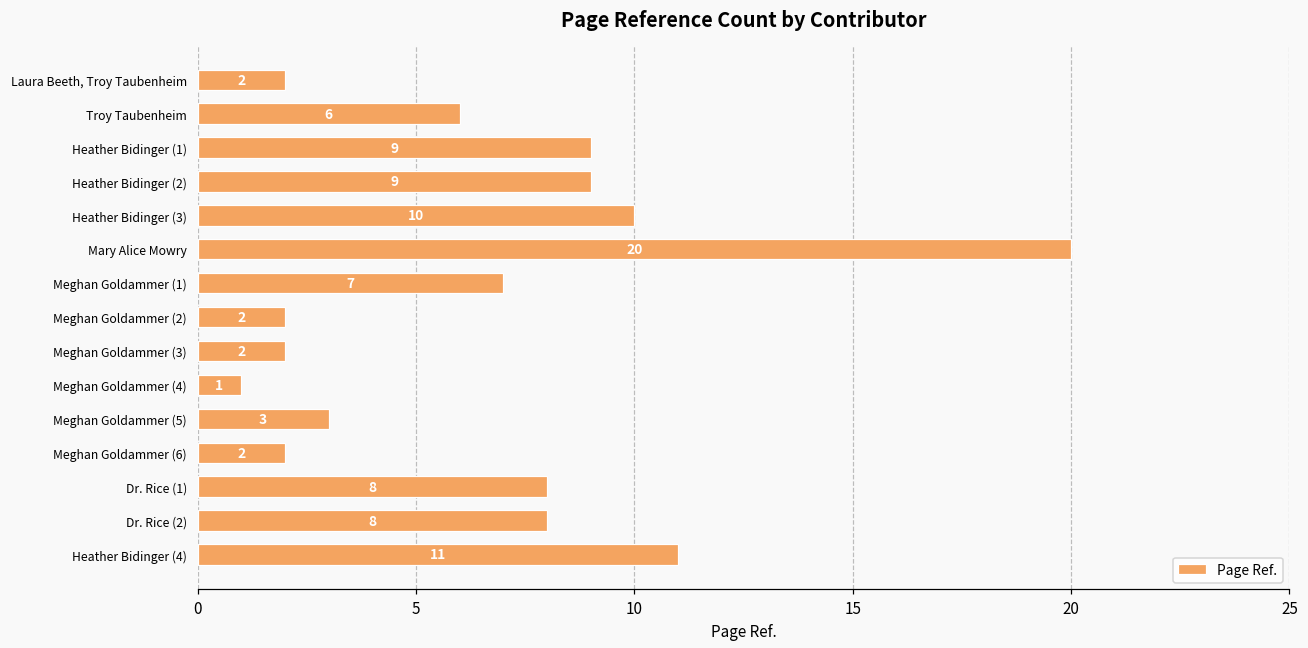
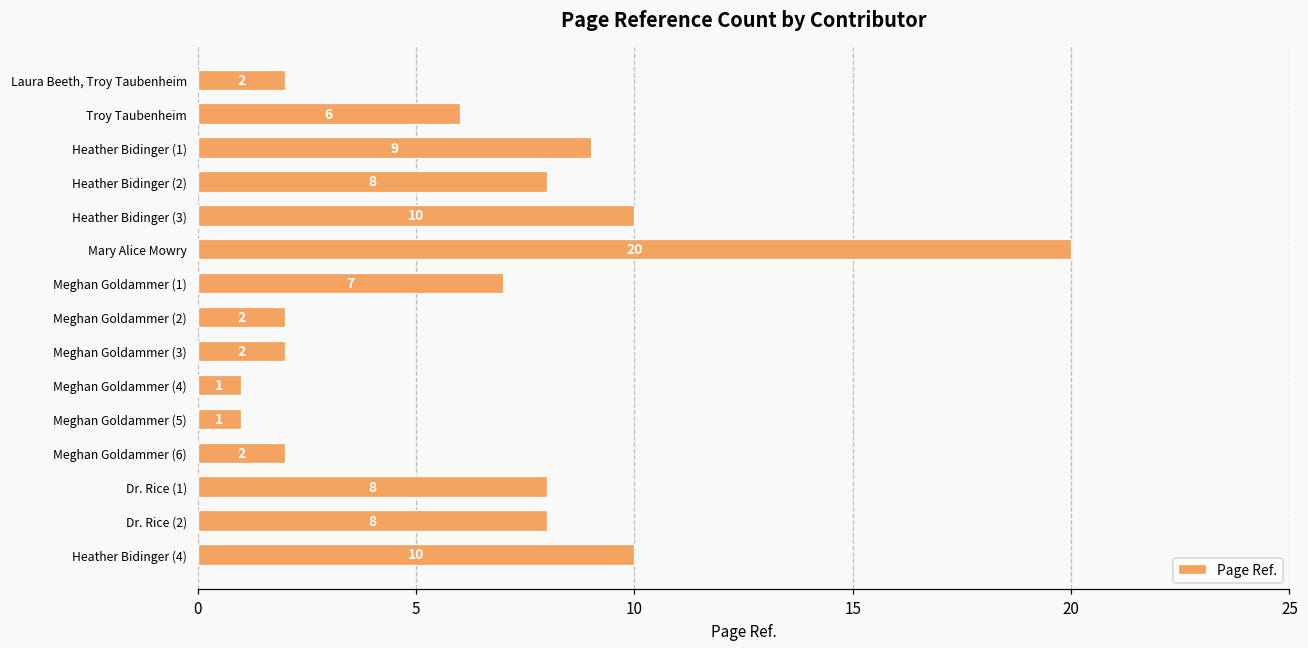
  {
    "Laura Beeth, Troy Taubenheim": 2,
    "Troy Taubenheim": 6,
    "Heather Bidinger (1)": 9,
-   "Heather Bidinger (2)": 9,
+   "Heather Bidinger (2)": 8,
    "Heather Bidinger (3)": 10,
    "Mary Alice Mowry": 20,
    "Meghan Goldammer (1)": 7,
    "Meghan Goldammer (2)": 2,
    "Meghan Goldammer (3)": 2,
    "Meghan Goldammer (4)": 1,
-   "Meghan Goldammer (5)": 3,
+   "Meghan Goldammer (5)": 1,
    "Meghan Goldammer (6)": 2,
    "Dr. Rice (1)": 8,
    "Dr. Rice (2)": 8,
-   "Heather Bidinger (4)": 11
+   "Heather Bidinger (4)": 10
  }
